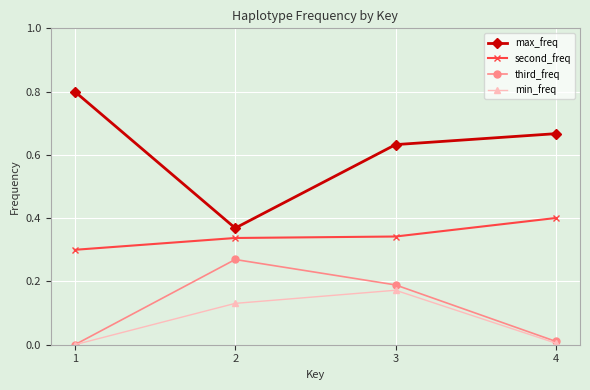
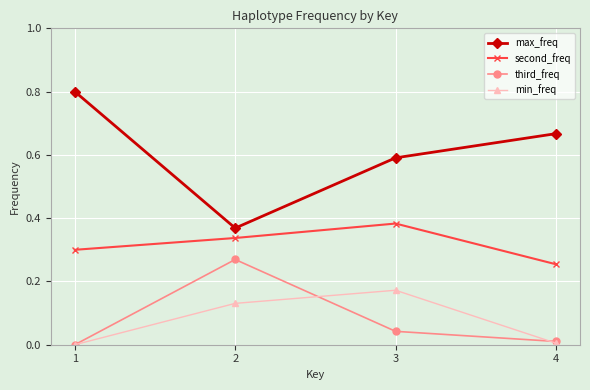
  {
    "max_freq": {
      "1": 0.80,
      "2": 0.37,
-     "3": 0.63,
+     "3": 0.59,
      "4": 0.67
    },
    "second_freq": {
      "1": 0.30,
      "2": 0.34,
-     "3": 0.34,
-     "4": 0.40
+     "3": 0.38,
+     "4": 0.25
    },
    "third_freq": {
      "2": 0.27,
-     "3": 0.19
+     "3": 0.04
    },
    "min_freq": {
      "2": 0.13,
      "3": 0.17
    }
  }
